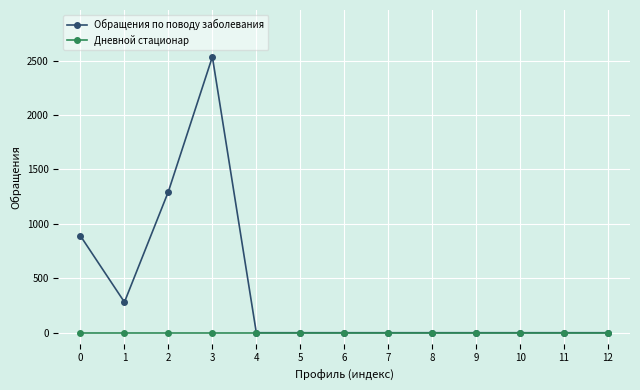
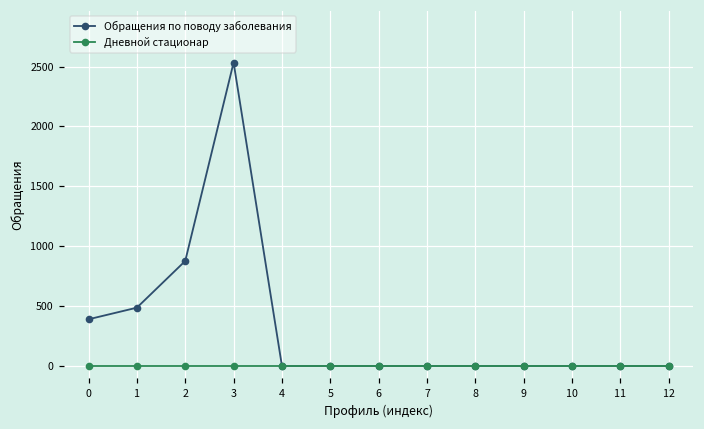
  {
    "Обращения по поводу заболевания": {
-     "0": 890,
-     "1": 280,
-     "2": 1300,
+     "0": 390,
+     "1": 490,
+     "2": 880,
      "3": 2530
    },
    "Дневной стационар": {
      "0": 0,
      "1": 0,
      "2": 0,
      "3": 0
    }
  }
